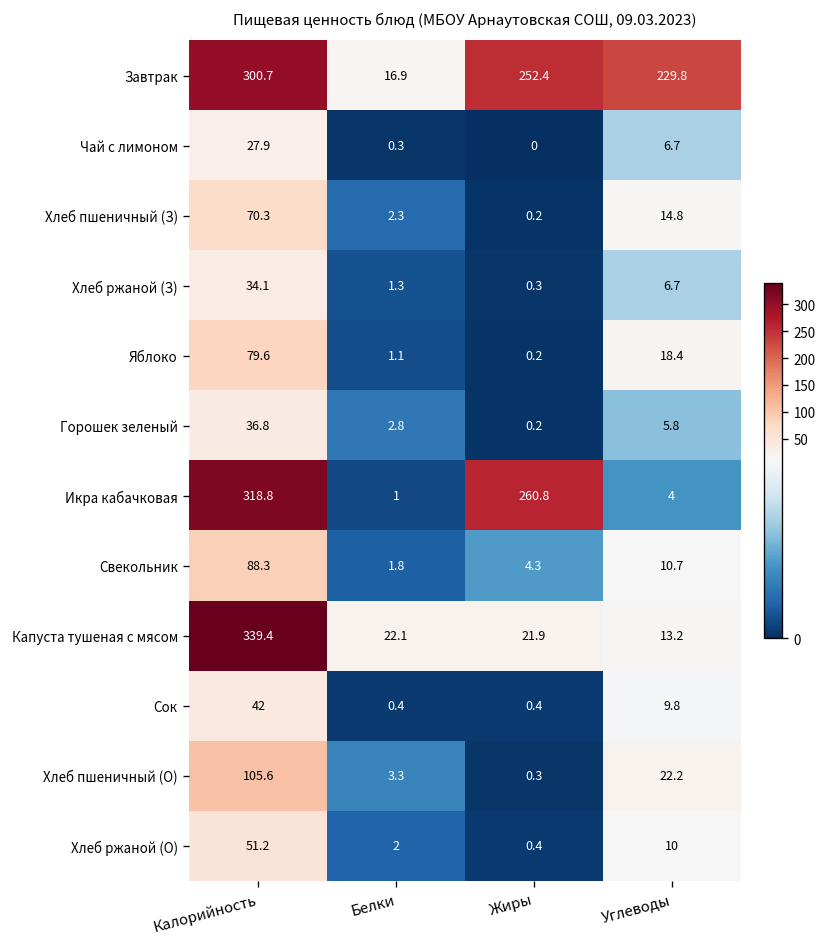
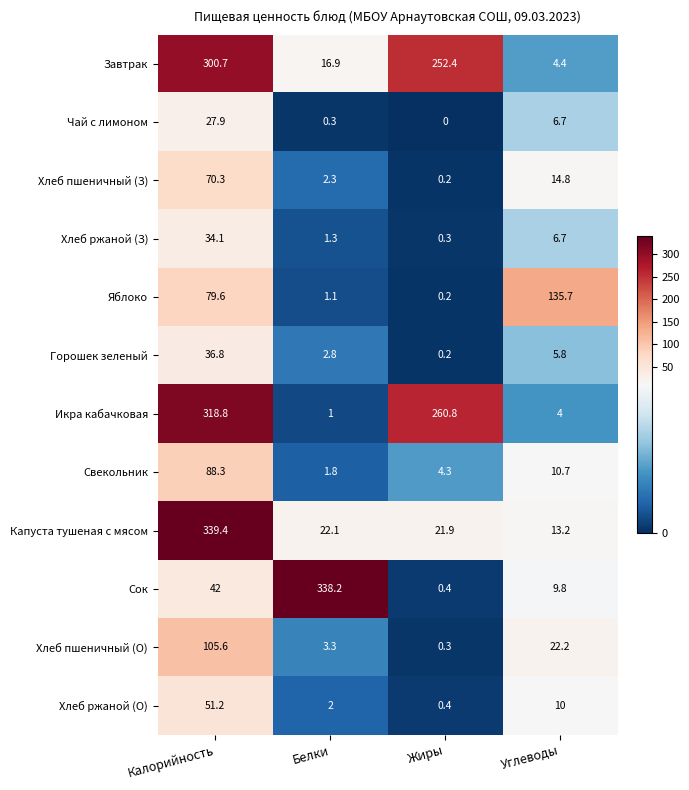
  {
    "Завтрак": {
      "Калорийность": 300.7,
      "Белки": 16.9,
      "Жиры": 252.4,
-     "Углеводы": 229.8
+     "Углеводы": 4.4
    },
    "Чай с лимоном": {
      "Калорийность": 27.9,
      "Белки": 0.3,
      "Жиры": 0,
      "Углеводы": 6.7
    },
    "Хлеб пшеничный (З)": {
      "Калорийность": 70.3,
      "Белки": 2.3,
      "Жиры": 0.2,
      "Углеводы": 14.8
    },
    "Хлеб ржаной (З)": {
      "Калорийность": 34.1,
      "Белки": 1.3,
      "Жиры": 0.3,
      "Углеводы": 6.7
    },
    "Яблоко": {
      "Калорийность": 79.6,
      "Белки": 1.1,
      "Жиры": 0.2,
-     "Углеводы": 18.4
+     "Углеводы": 135.7
    },
    "Горошек зеленый": {
      "Калорийность": 36.8,
      "Белки": 2.8,
      "Жиры": 0.2,
      "Углеводы": 5.8
    },
    "Икра кабачковая": {
      "Калорийность": 318.8,
      "Белки": 1,
      "Жиры": 260.8,
      "Углеводы": 4
    },
    "Свекольник": {
      "Калорийность": 88.3,
      "Белки": 1.8,
      "Жиры": 4.3,
      "Углеводы": 10.7
    },
    "Капуста тушеная с мясом": {
      "Калорийность": 339.4,
      "Белки": 22.1,
      "Жиры": 21.9,
      "Углеводы": 13.2
    },
    "Сок": {
      "Калорийность": 42,
-     "Белки": 0.4,
+     "Белки": 338.2,
      "Жиры": 0.4,
      "Углеводы": 9.8
    },
    "Хлеб пшеничный (О)": {
      "Калорийность": 105.6,
      "Белки": 3.3,
      "Жиры": 0.3,
      "Углеводы": 22.2
    },
    "Хлеб ржаной (О)": {
      "Калорийность": 51.2,
      "Белки": 2,
      "Жиры": 0.4,
      "Углеводы": 10
    }
  }
